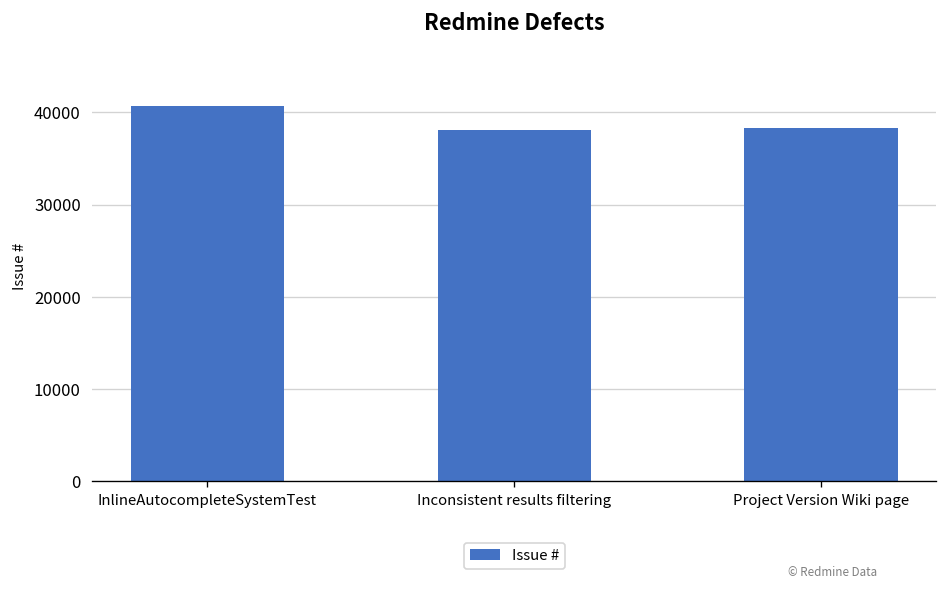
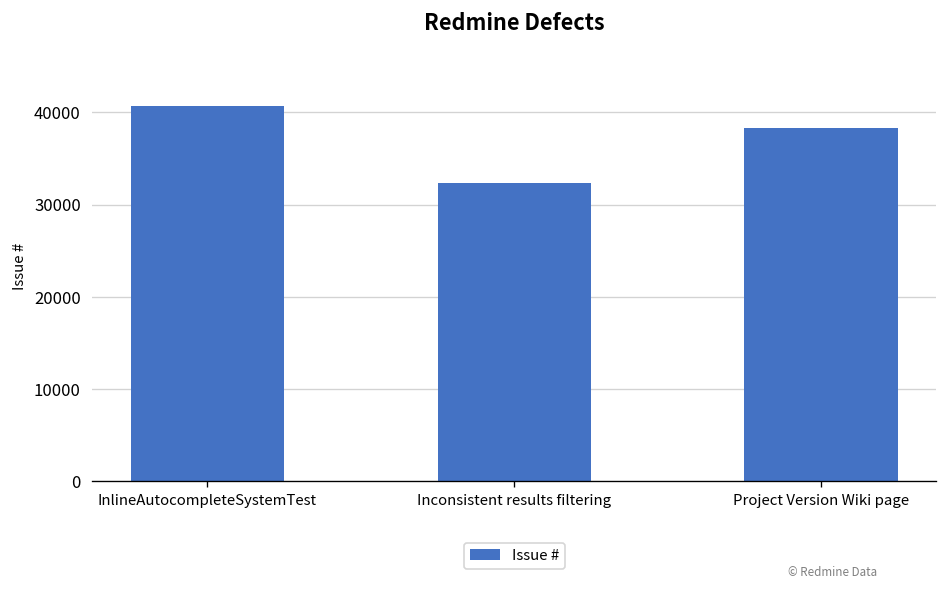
  {
    "InlineAutocompleteSystemTest": 41000,
-   "Inconsistent results filtering": 38000,
+   "Inconsistent results filtering": 32000,
    "Project Version Wiki page": 38000
  }
